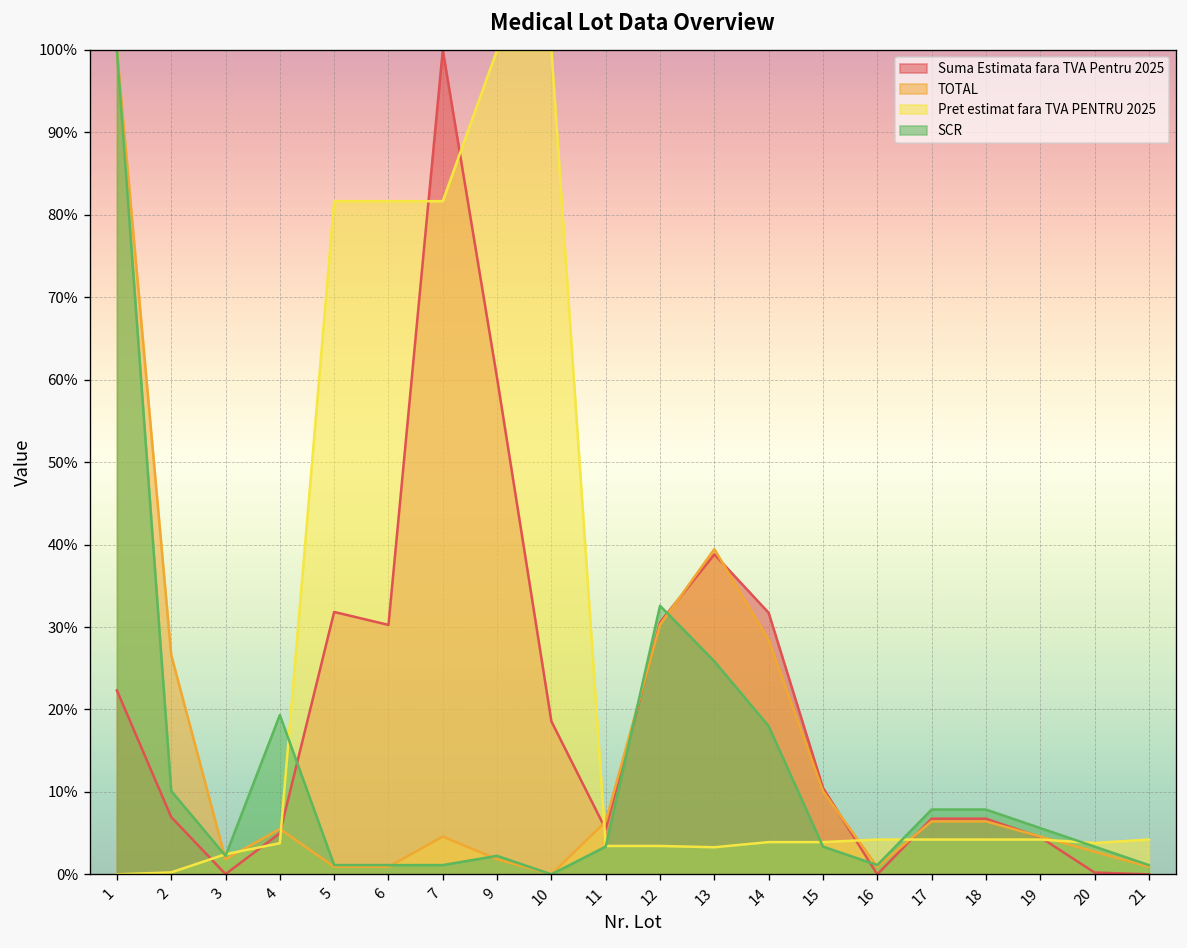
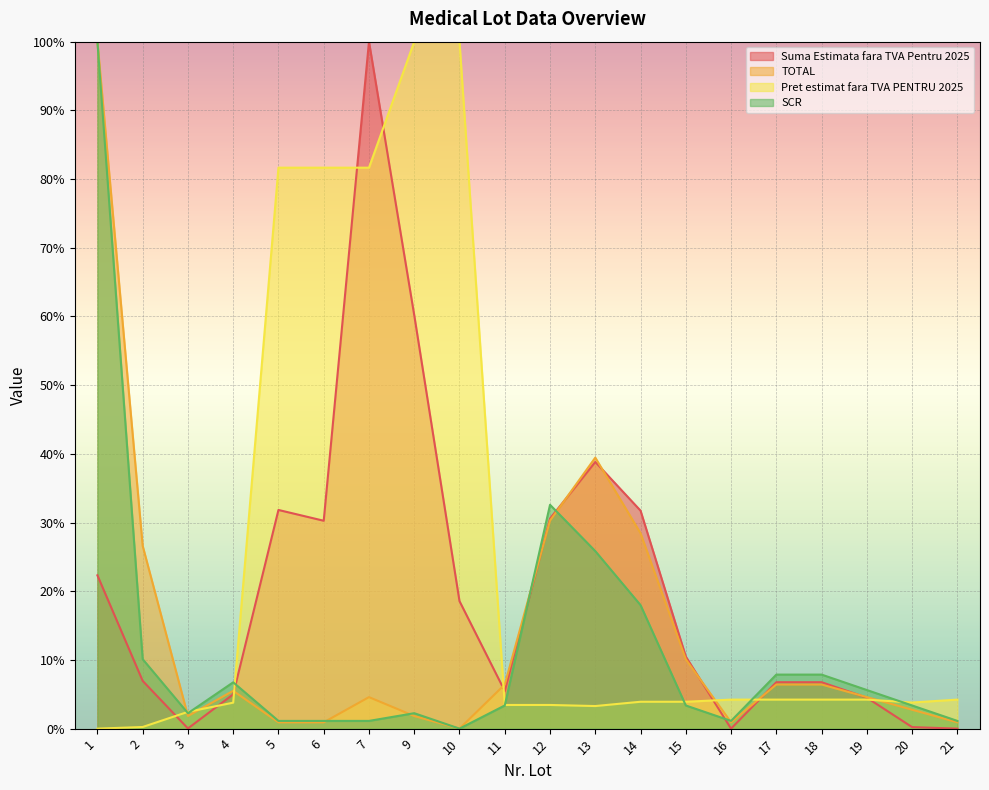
  {
    "Suma Estimata fara TVA Pentru 2025": {
      "1": "22%",
      "2": "7%",
      "3": "0%",
      "4": "5%",
      "5": "32%",
      "6": "30%",
      "7": "100%",
      "9": "60%",
      "10": "19%",
      "11": "5%",
      "13": "39%",
      "14": "32%",
      "15": "10%",
      "16": "0%",
      "20": "0%",
      "21": "0%"
    },
    "SCR": {
      "2": "10%",
-     "4": "19%",
+     "4": "7%",
      "7": "1%",
      "9": "2%",
      "12": "33%",
      "13": "26%",
      "14": "18%",
      "15": "3%",
      "17": "8%",
      "18": "8%",
      "19": "6%",
      "20": "3%"
    }
  }
